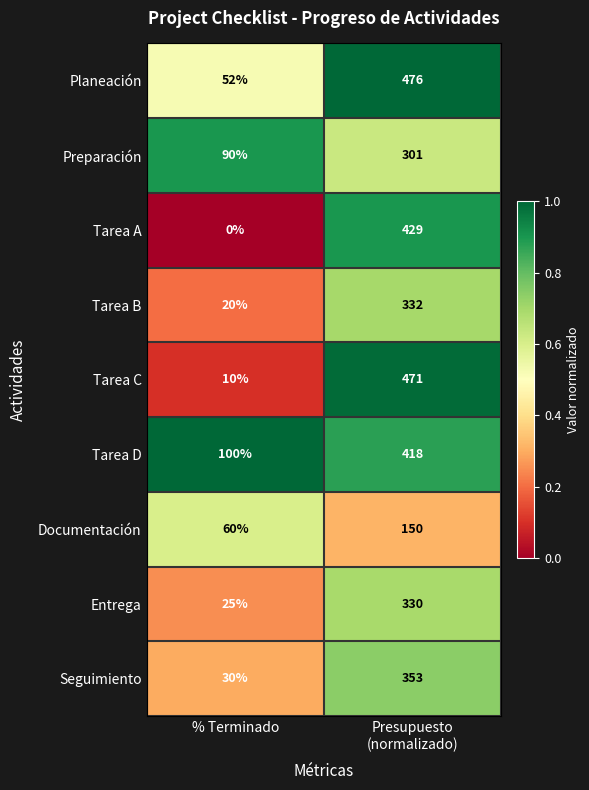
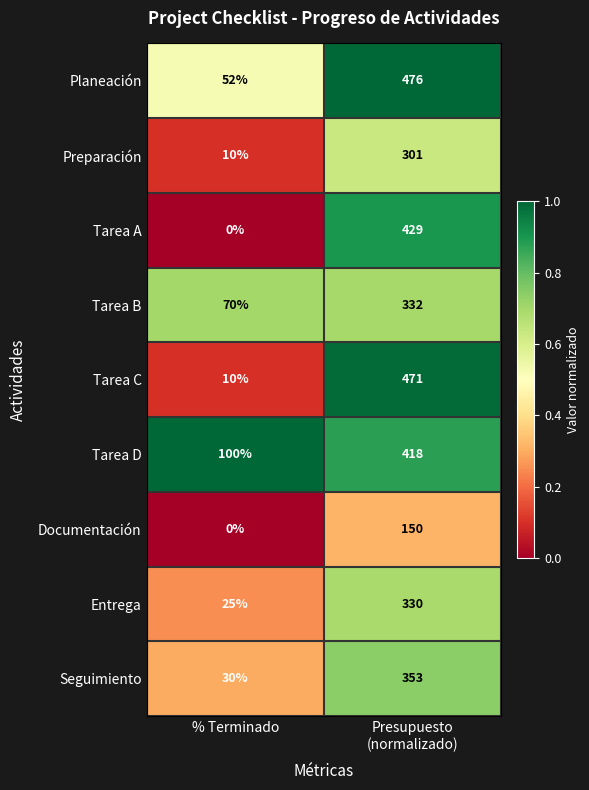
  {
    "Planeación": {
      "% Terminado": "52%",
      "Presupuesto (normalizado)": "476"
    },
    "Preparación": {
-     "% Terminado": "90%",
+     "% Terminado": "10%",
      "Presupuesto (normalizado)": "301"
    },
    "Tarea A": {
      "% Terminado": "0%",
      "Presupuesto (normalizado)": "429"
    },
    "Tarea B": {
-     "% Terminado": "20%",
+     "% Terminado": "70%",
      "Presupuesto (normalizado)": "332"
    },
    "Tarea C": {
      "% Terminado": "10%",
      "Presupuesto (normalizado)": "471"
    },
    "Tarea D": {
      "% Terminado": "100%",
      "Presupuesto (normalizado)": "418"
    },
    "Documentación": {
-     "% Terminado": "60%",
+     "% Terminado": "0%",
      "Presupuesto (normalizado)": "150"
    },
    "Entrega": {
      "% Terminado": "25%",
      "Presupuesto (normalizado)": "330"
    },
    "Seguimiento": {
      "% Terminado": "30%",
      "Presupuesto (normalizado)": "353"
    }
  }
